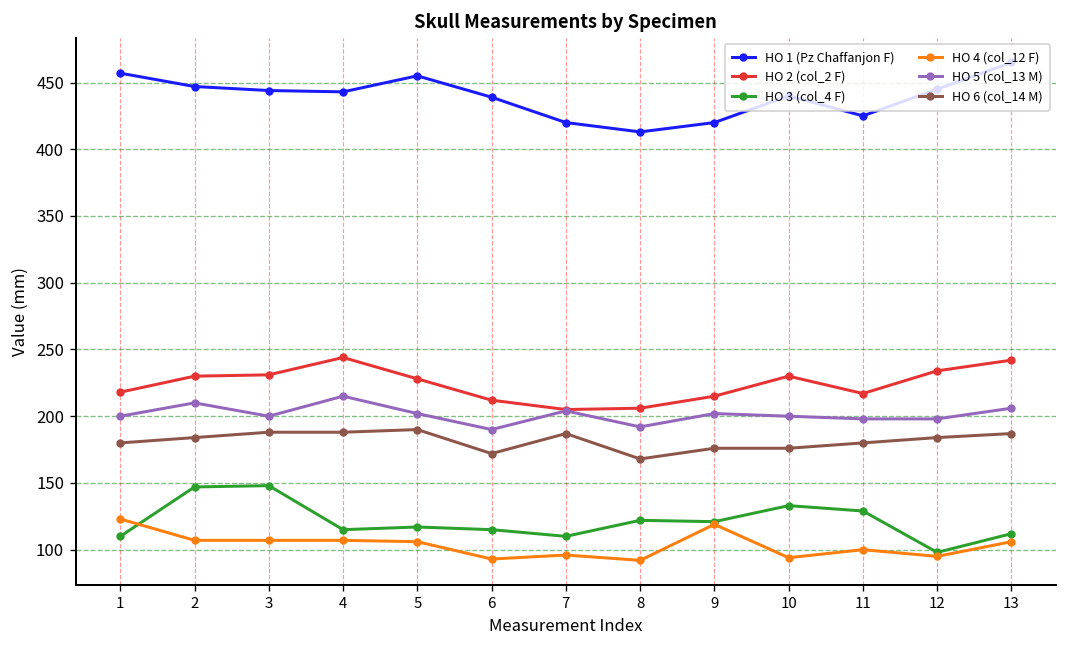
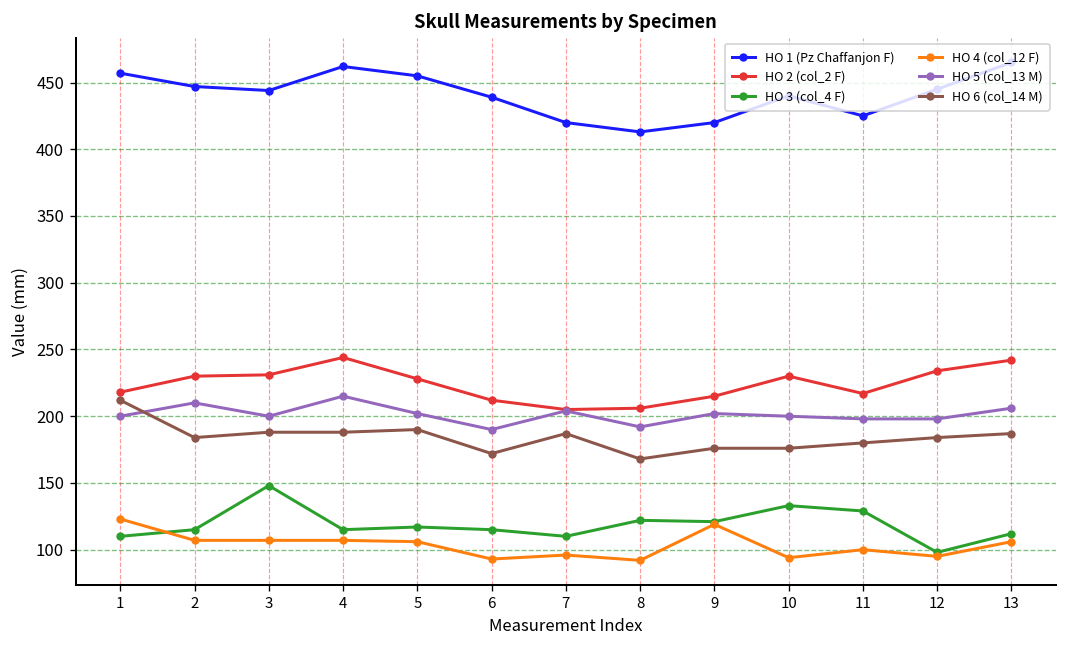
  {
    "HO 1 (Pz Chaffanjon F)": {
      "1": 457,
      "2": 447,
      "3": 444,
-     "4": 443,
+     "4": 462,
      "5": 455,
      "6": 439,
      "7": 420,
      "8": 413,
      "9": 420,
      "11": 425
    },
    "HO 2 (col_2 F)": {
      "1": 218,
      "2": 230,
      "3": 231,
      "4": 244,
      "5": 228,
      "6": 212,
      "8": 206,
      "9": 215,
      "10": 230,
      "11": 217,
      "12": 234,
      "13": 242
    },
    "HO 3 (col_4 F)": {
      "1": 110,
-     "2": 147,
+     "2": 115,
      "3": 148,
      "4": 115,
      "5": 117,
      "6": 115,
      "7": 110,
      "8": 122,
      "10": 133,
      "11": 129,
      "12": 98,
      "13": 112
    },
    "HO 4 (col_12 F)": {
      "1": 123,
      "2": 107,
      "3": 107,
      "4": 107,
      "5": 106,
      "6": 93,
      "7": 96,
      "8": 92,
      "10": 94,
      "11": 100,
      "12": 95,
      "13": 106
    },
    "HO 5 (col_13 M)": {
      "1": 200,
      "2": 210,
      "3": 200,
      "4": 215,
      "5": 202,
      "6": 190,
      "8": 192,
      "9": 202,
      "10": 200,
      "11": 198,
      "12": 198,
      "13": 206
    },
    "HO 6 (col_14 M)": {
-     "1": 180,
+     "1": 212,
      "2": 184,
      "3": 188,
      "4": 188,
      "5": 190,
      "6": 172,
      "7": 187,
      "8": 168,
      "9": 176,
      "10": 176,
      "11": 180,
      "12": 184,
      "13": 187
    }
  }
